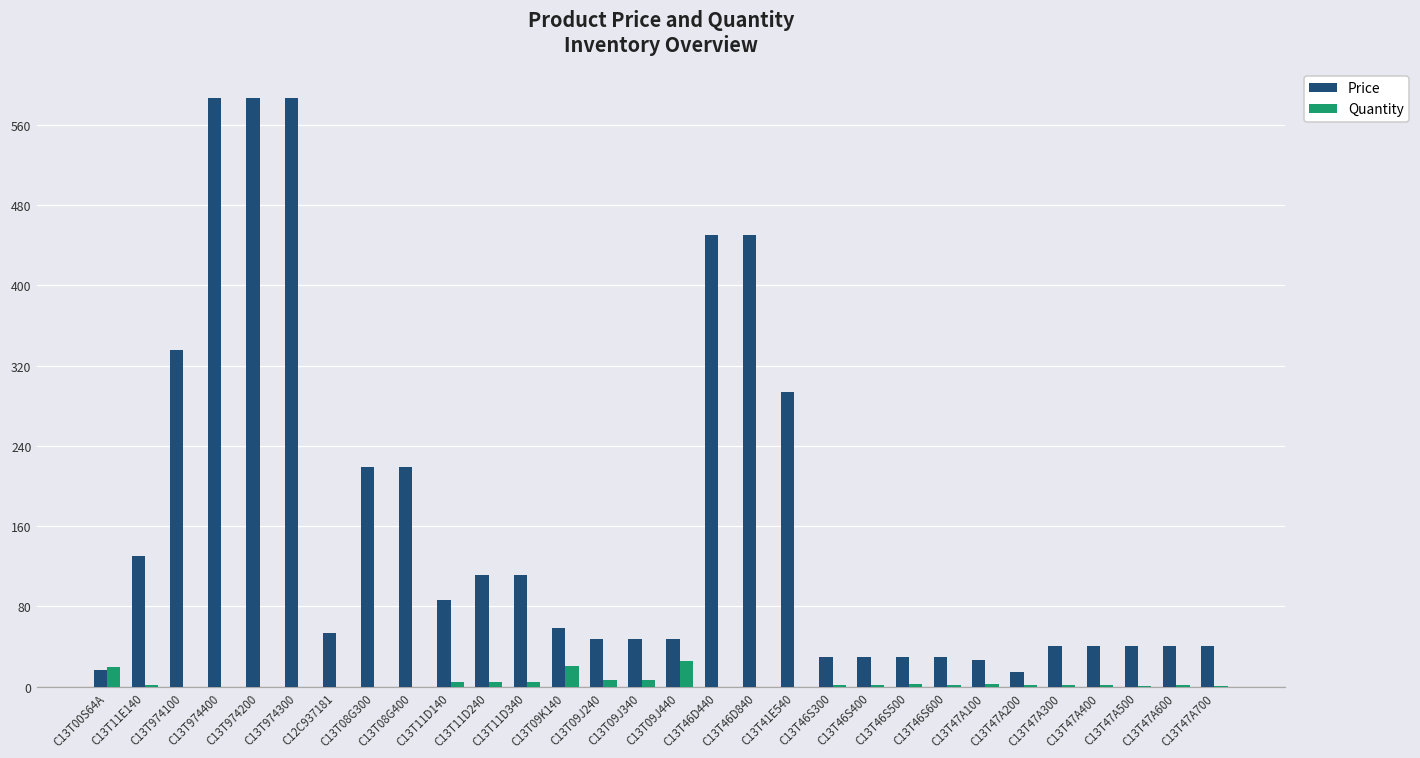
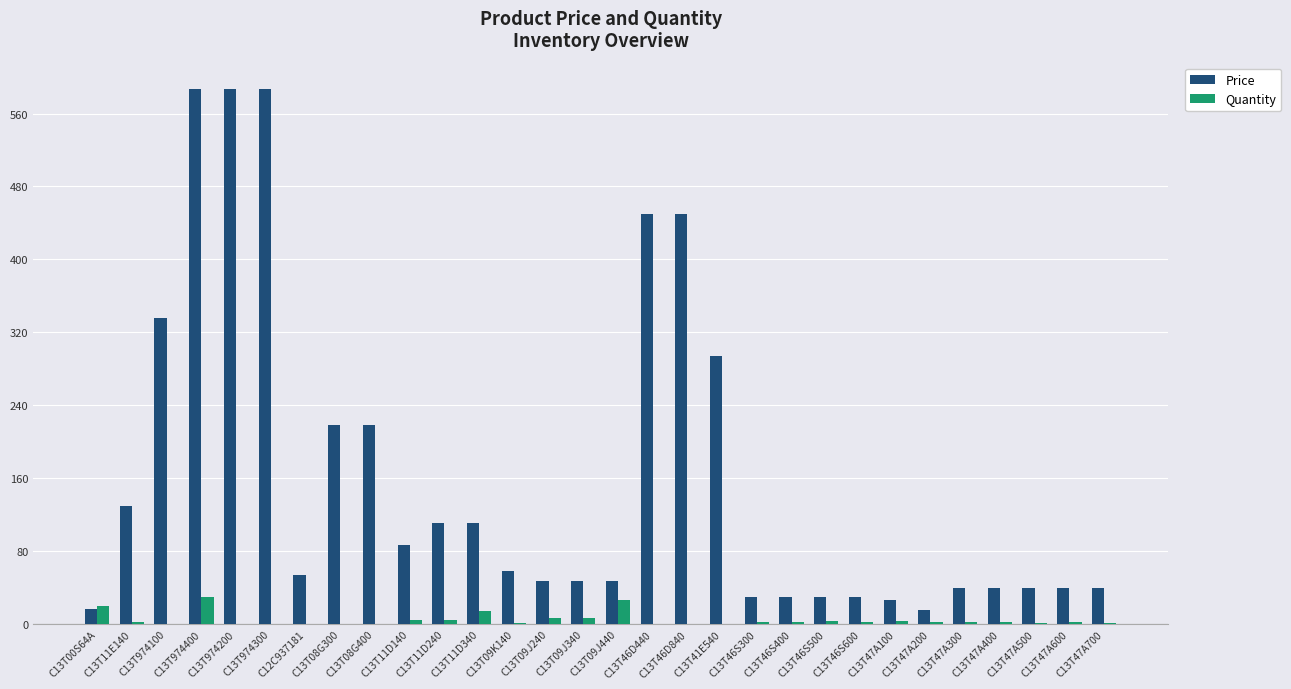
  {
    "Price": {
      "C13T00S64A": 20,
      "C13T11E140": 130,
      "C13T974100": 340,
      "C13T974400": 590,
      "C13T974200": 590,
      "C13T974300": 590,
      "C12C937181": 50,
      "C13T08G300": 220,
      "C13T08G400": 220,
      "C13T11D140": 90,
      "C13T11D240": 110,
      "C13T11D340": 110,
      "C13T09K140": 60,
      "C13T09J240": 50,
      "C13T09J340": 50,
      "C13T09J440": 50,
      "C13T46D440": 450,
      "C13T46D840": 450,
      "C13T41E540": 290,
      "C13T46S300": 30,
      "C13T46S400": 30,
      "C13T46S500": 30,
      "C13T46S600": 30,
      "C13T47A100": 30,
      "C13T47A200": 20,
      "C13T47A300": 40,
      "C13T47A400": 40,
      "C13T47A500": 40,
      "C13T47A600": 40,
      "C13T47A700": 40
    },
    "Quantity": {
      "C13T00S64A": 20,
      "C13T974100": 0,
-     "C13T974400": 0,
+     "C13T974400": 30,
      "C13T974200": 0,
      "C13T974300": 0,
      "C12C937181": 0,
      "C13T08G300": 0,
      "C13T08G400": 0,
      "C13T11D140": 10,
      "C13T11D240": 10,
-     "C13T11D340": 5,
-     "C13T09K140": 20,
+     "C13T11D340": 14,
+     "C13T09K140": 0,
      "C13T09J240": 10,
      "C13T09J340": 10,
      "C13T09J440": 30,
      "C13T46D440": 0,
      "C13T46D840": 0,
      "C13T41E540": 0,
      "C13T46S500": 0,
      "C13T47A100": 0
    }
  }
